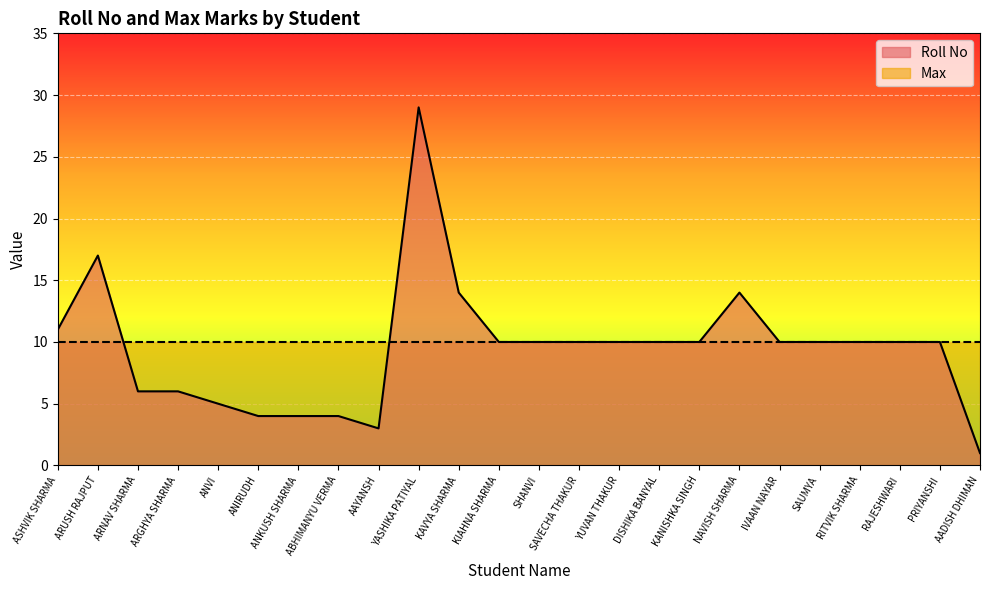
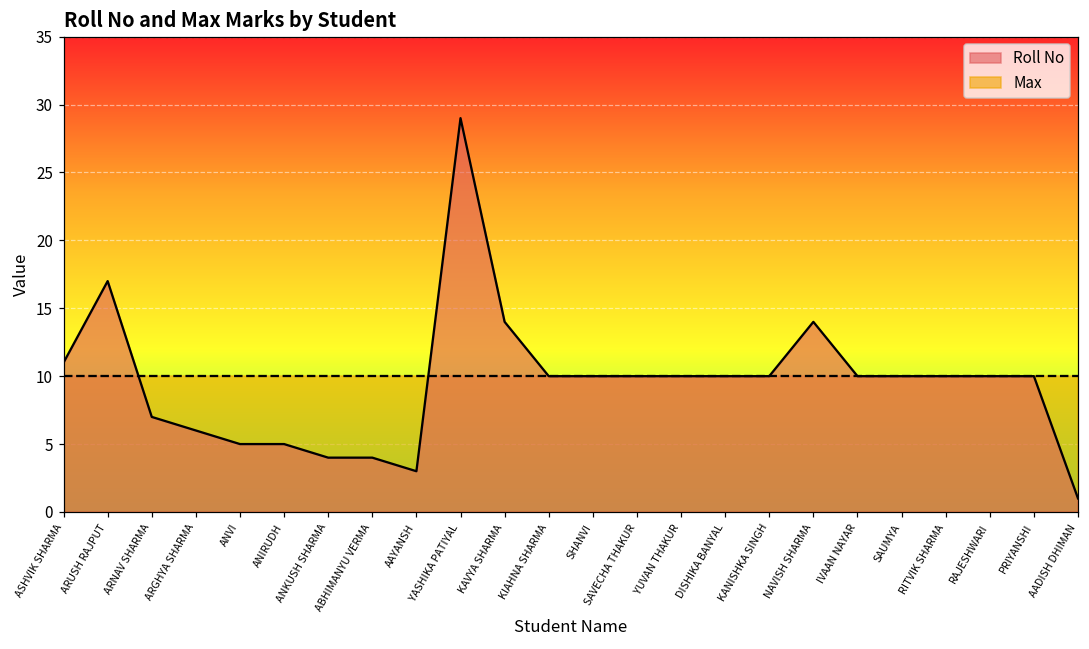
  {
    "Roll No": {
      "ASHVIK SHARMA": 11,
      "ARUSH RAJPUT": 17,
-     "ARNAV SHARMA": 6,
+     "ARNAV SHARMA": 7,
      "ARGHYA SHARMA": 6,
      "ANVI": 5,
-     "ANIRUDH": 4,
+     "ANIRUDH": 5,
      "ANKUSH SHARMA": 4,
      "ABHIMANYU VERMA": 4,
      "AAYANSH": 3,
      "YASHIKA PATIYAL": 29,
      "KAVYA SHARMA": 14,
      "NAVISH SHARMA": 14,
      "AADISH DHIMAN": 1
    },
    "Max": {
      "ASHVIK SHARMA": 10,
      "ARUSH RAJPUT": 10,
      "ARNAV SHARMA": 10,
      "ARGHYA SHARMA": 10,
      "ANVI": 10,
      "ANIRUDH": 10,
      "ANKUSH SHARMA": 10,
      "ABHIMANYU VERMA": 10,
      "AAYANSH": 10,
      "YASHIKA PATIYAL": 10,
      "KAVYA SHARMA": 10,
      "NAVISH SHARMA": 10,
      "AADISH DHIMAN": 10
    }
  }
